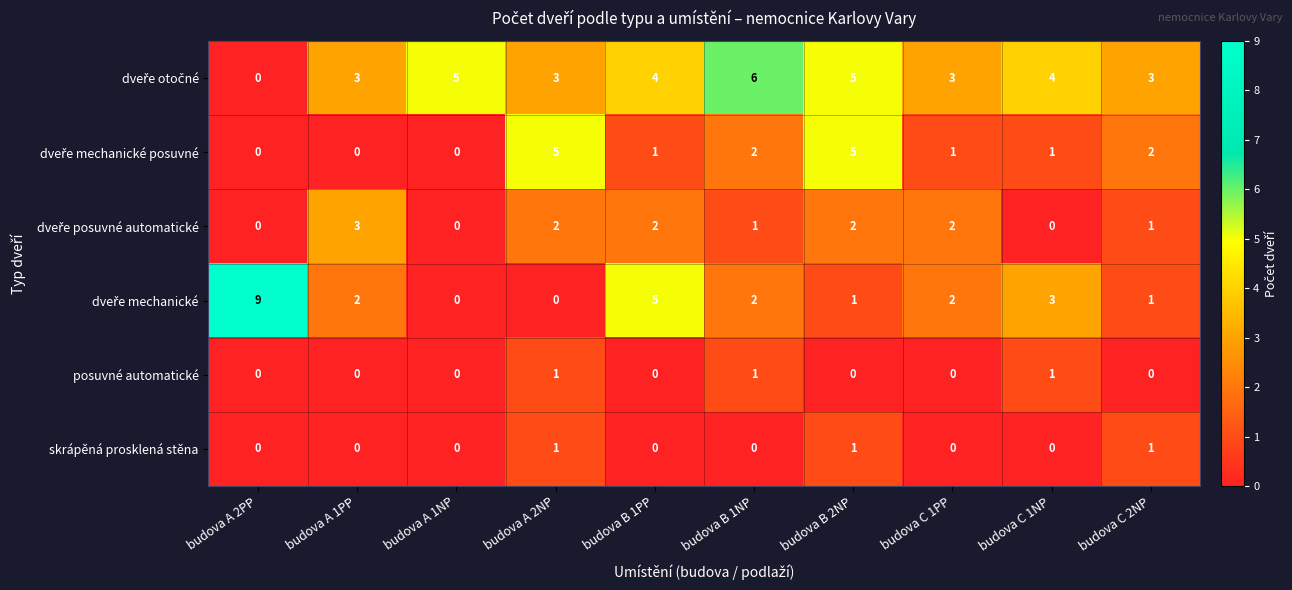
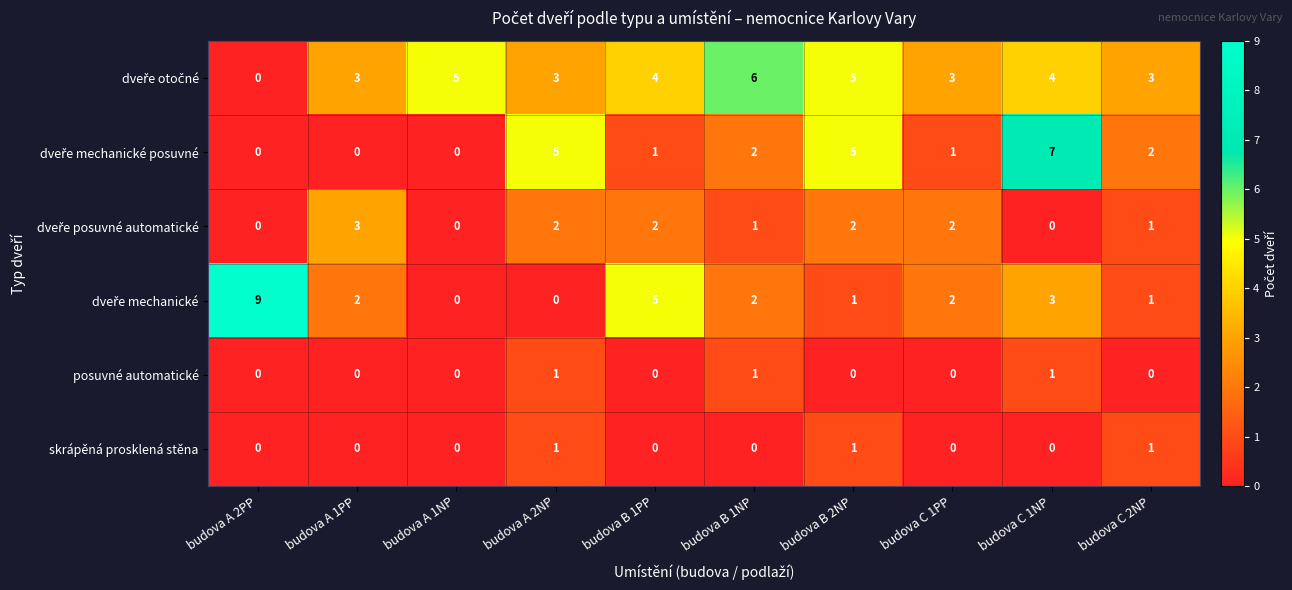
  {
    "dveře otočné": {
      "budova A 2PP": 0,
      "budova A 1PP": 3,
      "budova A 1NP": 5,
      "budova A 2NP": 3,
      "budova B 1PP": 4,
      "budova B 1NP": 6,
      "budova B 2NP": 5,
      "budova C 1PP": 3,
      "budova C 1NP": 4,
      "budova C 2NP": 3
    },
    "dveře mechanické posuvné": {
      "budova A 2PP": 0,
      "budova A 1PP": 0,
      "budova A 1NP": 0,
      "budova A 2NP": 5,
      "budova B 1PP": 1,
      "budova B 1NP": 2,
      "budova B 2NP": 5,
      "budova C 1PP": 1,
-     "budova C 1NP": 1,
+     "budova C 1NP": 7,
      "budova C 2NP": 2
    },
    "dveře posuvné automatické": {
      "budova A 2PP": 0,
      "budova A 1PP": 3,
      "budova A 1NP": 0,
      "budova A 2NP": 2,
      "budova B 1PP": 2,
      "budova B 1NP": 1,
      "budova B 2NP": 2,
      "budova C 1PP": 2,
      "budova C 1NP": 0,
      "budova C 2NP": 1
    },
    "dveře mechanické": {
      "budova A 2PP": 9,
      "budova A 1PP": 2,
      "budova A 1NP": 0,
      "budova A 2NP": 0,
      "budova B 1PP": 5,
      "budova B 1NP": 2,
      "budova B 2NP": 1,
      "budova C 1PP": 2,
      "budova C 1NP": 3,
      "budova C 2NP": 1
    },
    "posuvné automatické": {
      "budova A 2PP": 0,
      "budova A 1PP": 0,
      "budova A 1NP": 0,
      "budova A 2NP": 1,
      "budova B 1PP": 0,
      "budova B 1NP": 1,
      "budova B 2NP": 0,
      "budova C 1PP": 0,
      "budova C 1NP": 1,
      "budova C 2NP": 0
    },
    "skrápěná prosklená stěna": {
      "budova A 2PP": 0,
      "budova A 1PP": 0,
      "budova A 1NP": 0,
      "budova A 2NP": 1,
      "budova B 1PP": 0,
      "budova B 1NP": 0,
      "budova B 2NP": 1,
      "budova C 1PP": 0,
      "budova C 1NP": 0,
      "budova C 2NP": 1
    }
  }
